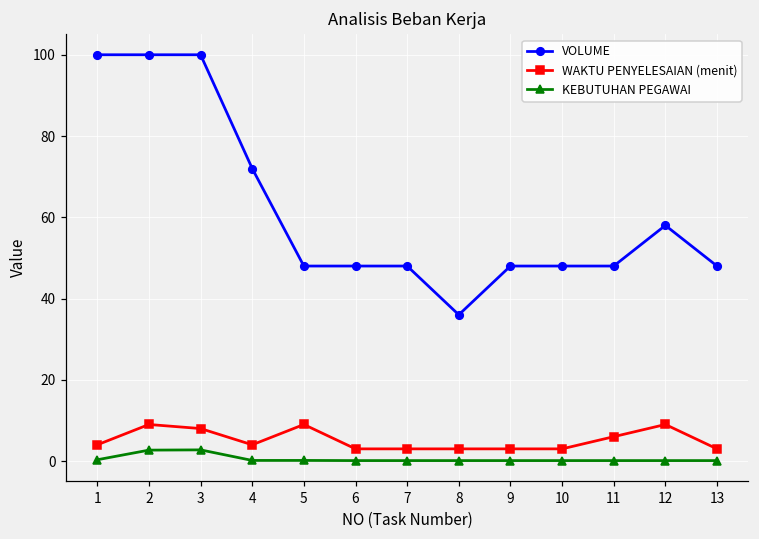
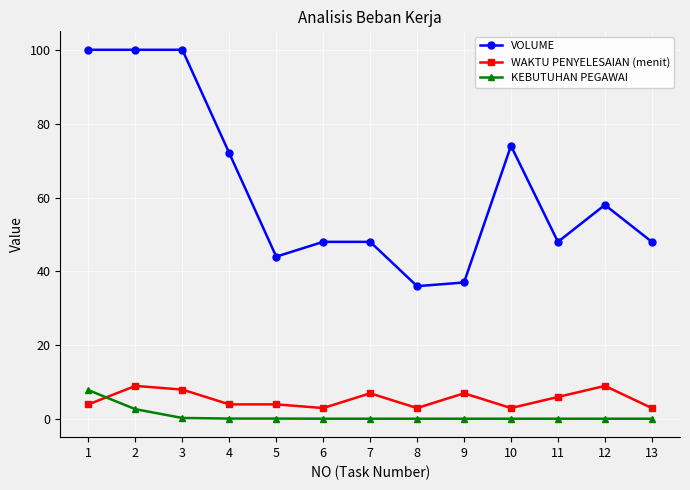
  {
    "VOLUME": {
      "1": 100,
      "2": 100,
      "3": 100,
      "4": 72,
-     "5": 48,
+     "5": 44,
      "6": 48,
      "7": 48,
      "8": 36,
-     "9": 48,
-     "10": 48,
+     "9": 37,
+     "10": 74,
      "11": 48,
      "12": 58,
      "13": 48
    },
    "WAKTU PENYELESAIAN (menit)": {
      "1": 4,
      "2": 9,
      "3": 8,
      "4": 4,
-     "5": 9,
+     "5": 4,
      "6": 3,
-     "7": 3,
+     "7": 7,
      "8": 3,
-     "9": 3,
+     "9": 7,
      "10": 3,
      "11": 6,
      "12": 9,
      "13": 3
    },
    "KEBUTUHAN PEGAWAI": {
-     "1": 0,
+     "1": 8,
      "2": 3,
-     "3": 3,
+     "3": 0,
      "4": 0,
      "5": 0,
      "6": 0,
      "7": 0,
      "8": 0,
      "9": 0,
      "10": 0,
      "11": 0,
      "12": 0,
      "13": 0
    }
  }
